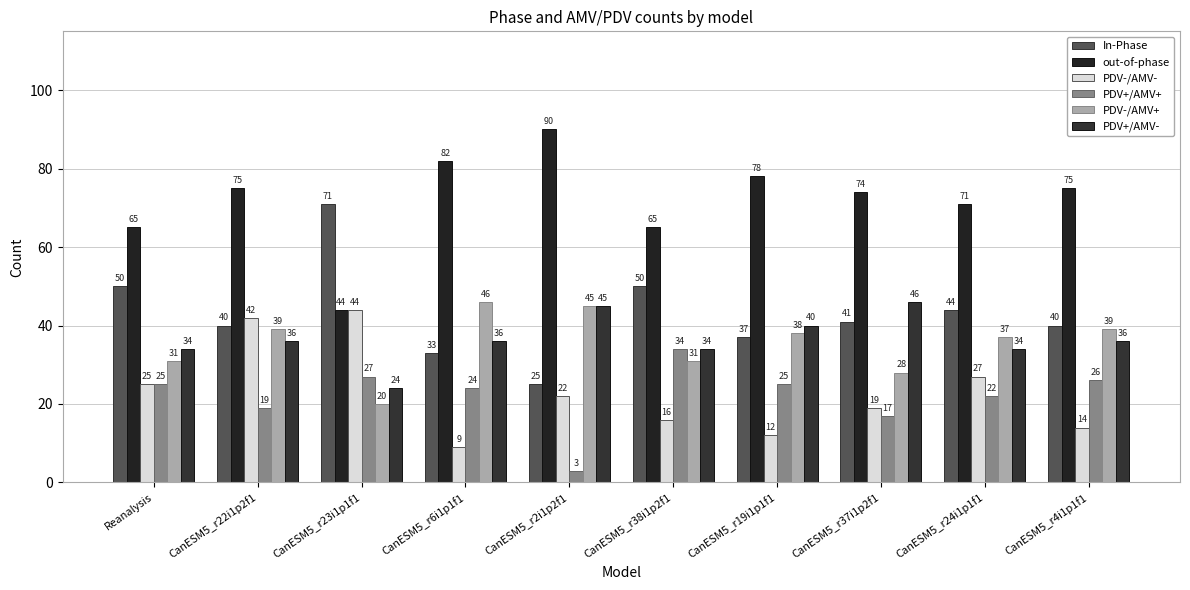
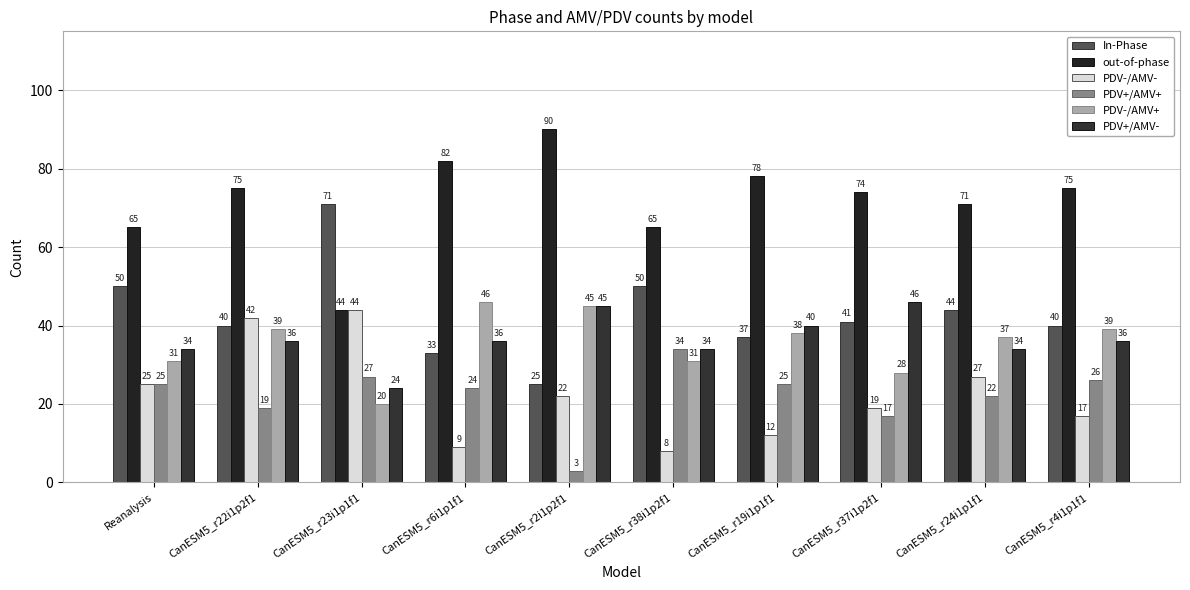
  {
    "PDV-/AMV-": {
      "Reanalysis": 25,
      "CanESM5_r22i1p2f1": 42,
      "CanESM5_r23i1p1f1": 44,
      "CanESM5_r6i1p1f1": 9,
      "CanESM5_r2i1p2f1": 22,
-     "CanESM5_r38i1p2f1": 16,
+     "CanESM5_r38i1p2f1": 8,
      "CanESM5_r19i1p1f1": 12,
      "CanESM5_r37i1p2f1": 19,
      "CanESM5_r24i1p1f1": 27,
-     "CanESM5_r4i1p1f1": 14
+     "CanESM5_r4i1p1f1": 17
    }
  }
